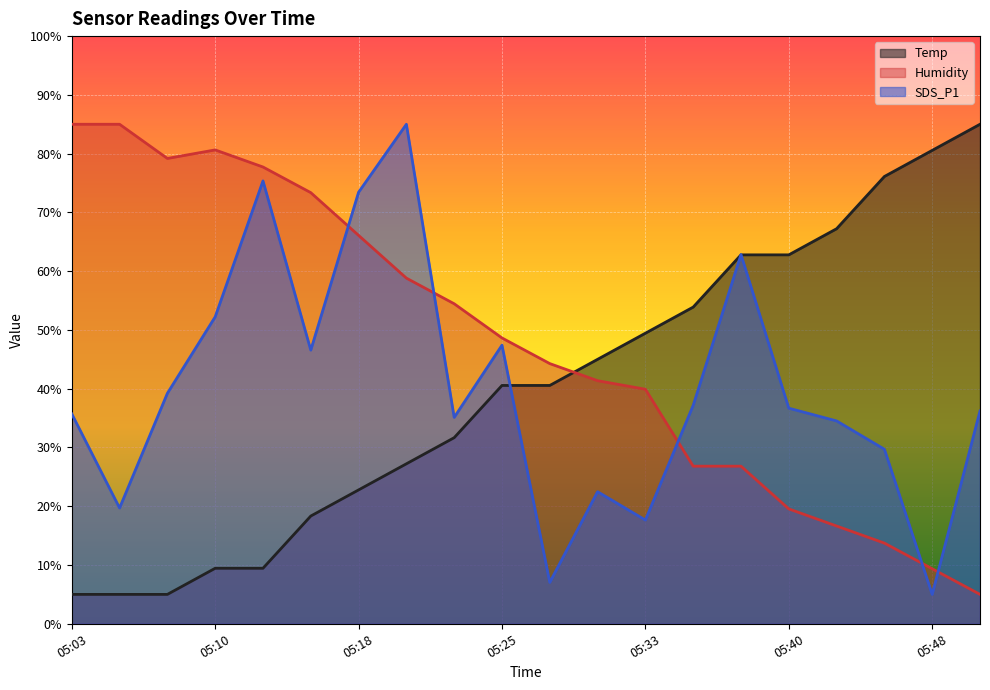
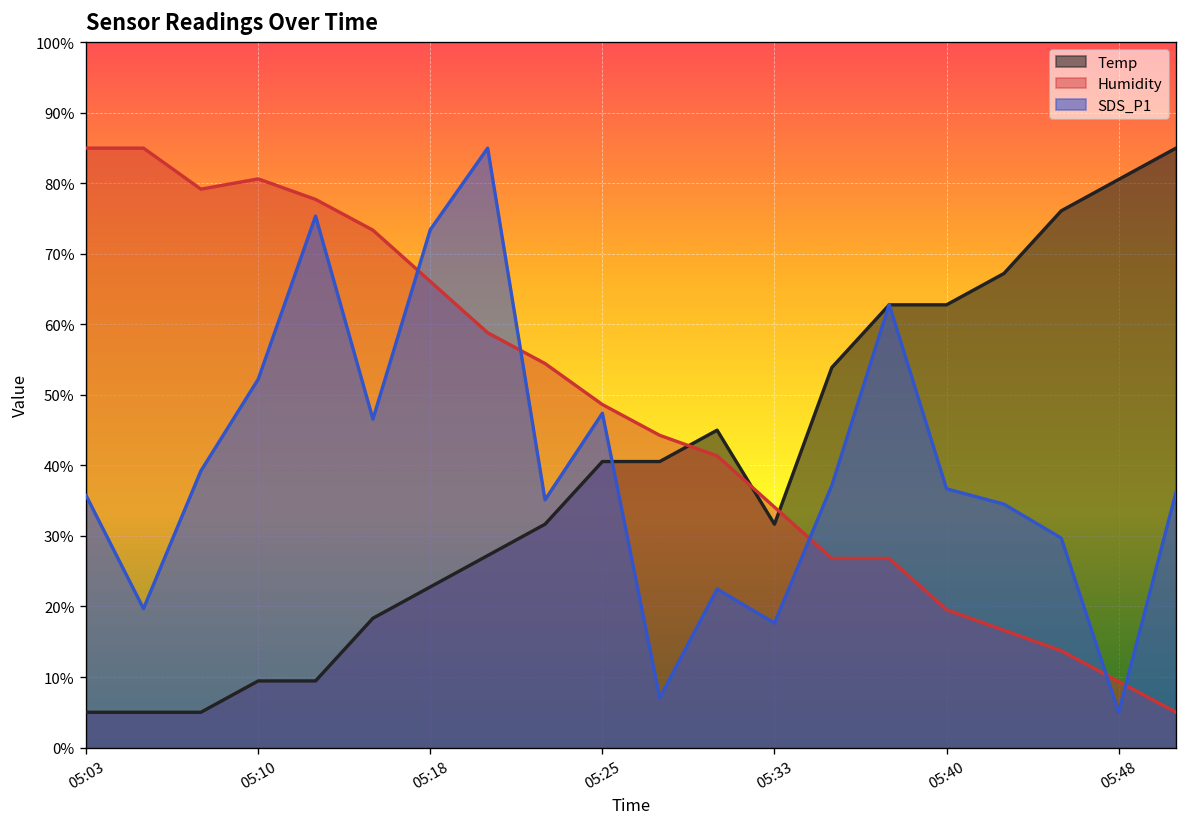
  {
    "Temp": {
      "05:03": "5%",
      "05:10": "9%",
      "05:18": "23%",
      "05:25": "41%",
-     "05:33": "49%",
+     "05:33": "32%",
      "05:40": "63%",
      "05:48": "81%"
    },
    "Humidity": {
      "05:03": "85%",
      "05:10": "81%",
      "05:18": "66%",
      "05:25": "49%",
-     "05:33": "40%",
+     "05:33": "34%",
      "05:40": "20%",
      "05:48": "9%"
    },
    "SDS_P1": {
      "05:03": "36%",
      "05:10": "52%",
      "05:18": "73%",
      "05:25": "47%",
      "05:33": "18%",
      "05:40": "37%",
      "05:48": "5%"
    }
  }
